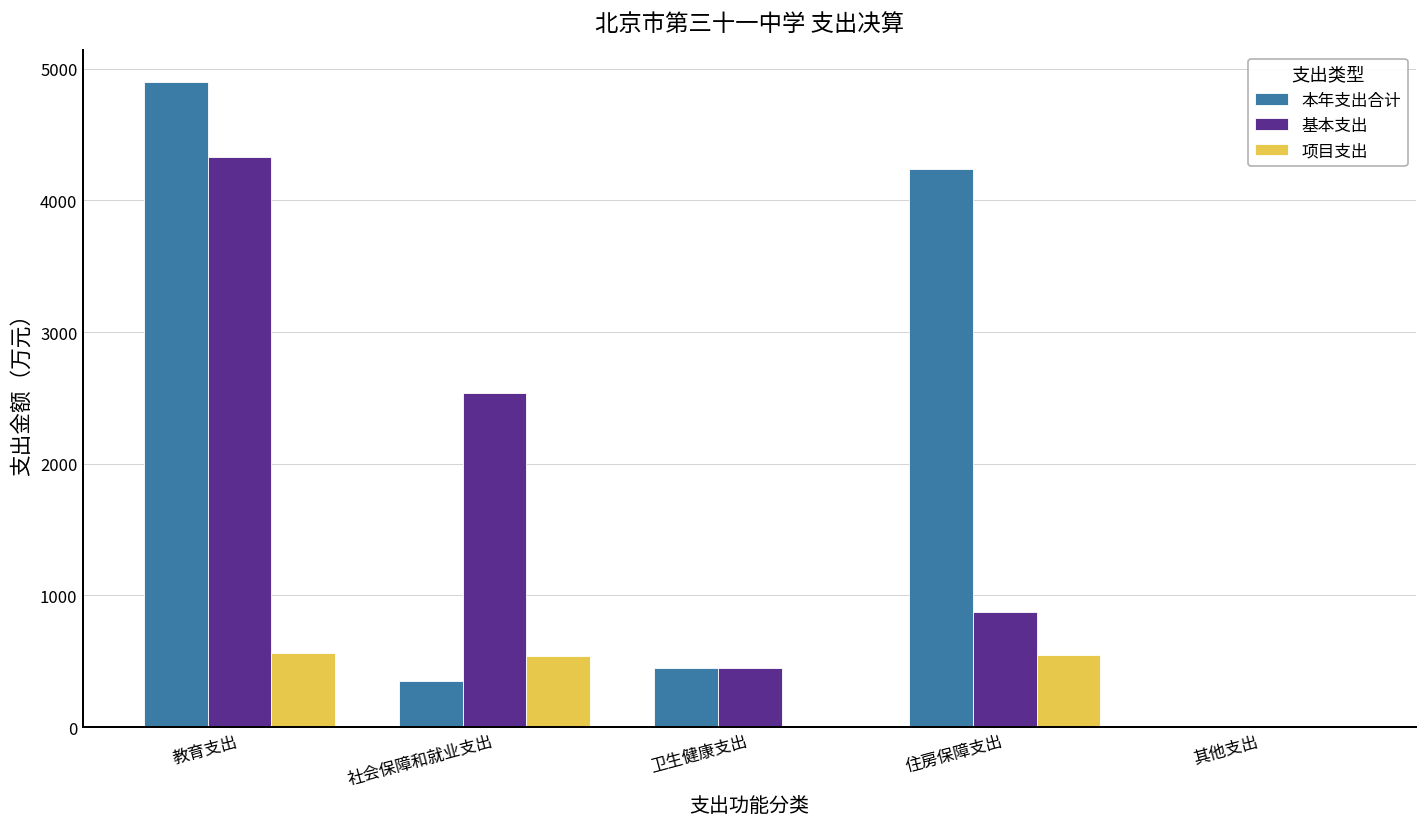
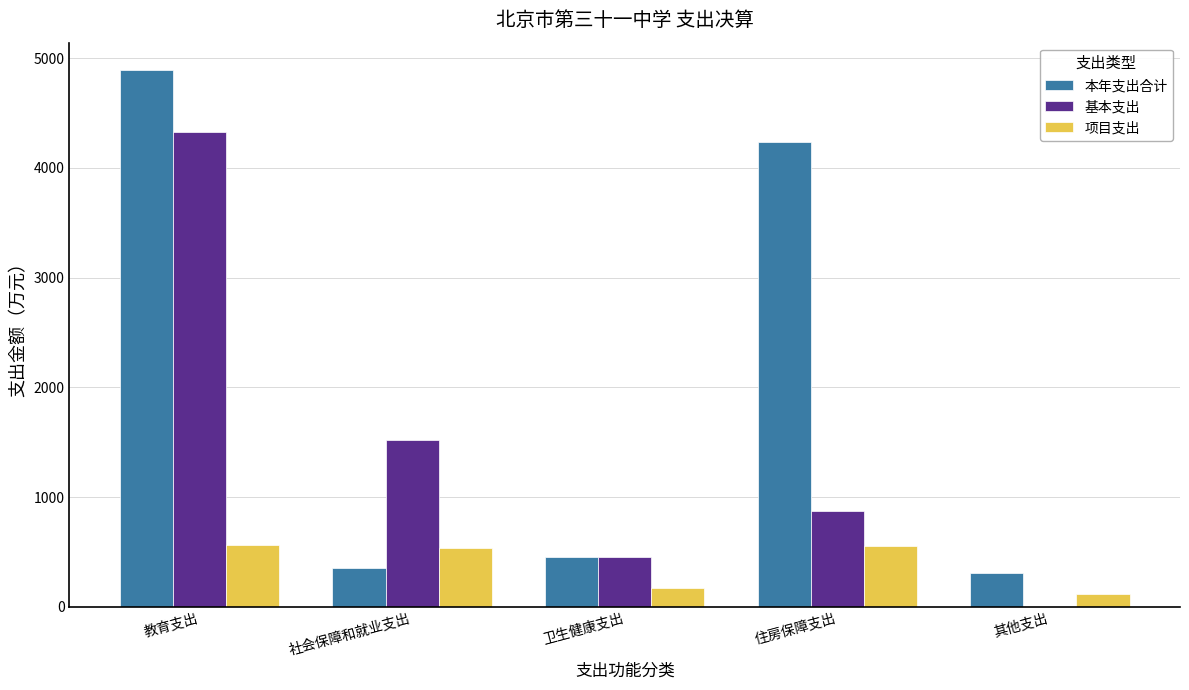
  {
    "本年支出合计": {
      "教育支出": 4900,
      "社会保障和就业支出": 350,
      "卫生健康支出": 450,
      "住房保障支出": 4240,
-     "其他支出": 10
+     "其他支出": 310
    },
    "基本支出": {
      "教育支出": 4330,
-     "社会保障和就业支出": 2540,
+     "社会保障和就业支出": 1520,
      "卫生健康支出": 450,
      "住房保障支出": 870,
      "其他支出": 0
    },
    "项目支出": {
      "教育支出": 570,
      "社会保障和就业支出": 540,
-     "卫生健康支出": 0,
+     "卫生健康支出": 170,
      "住房保障支出": 550,
-     "其他支出": 10
+     "其他支出": 120
    }
  }
